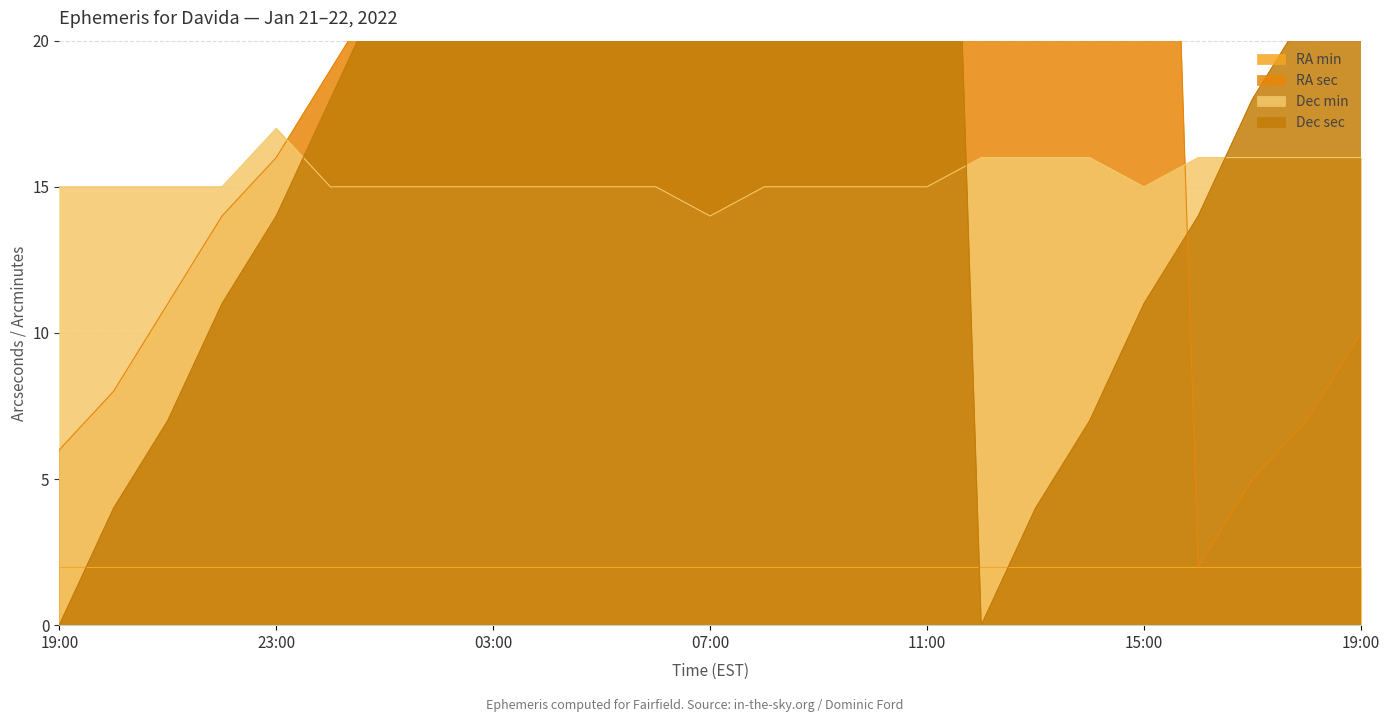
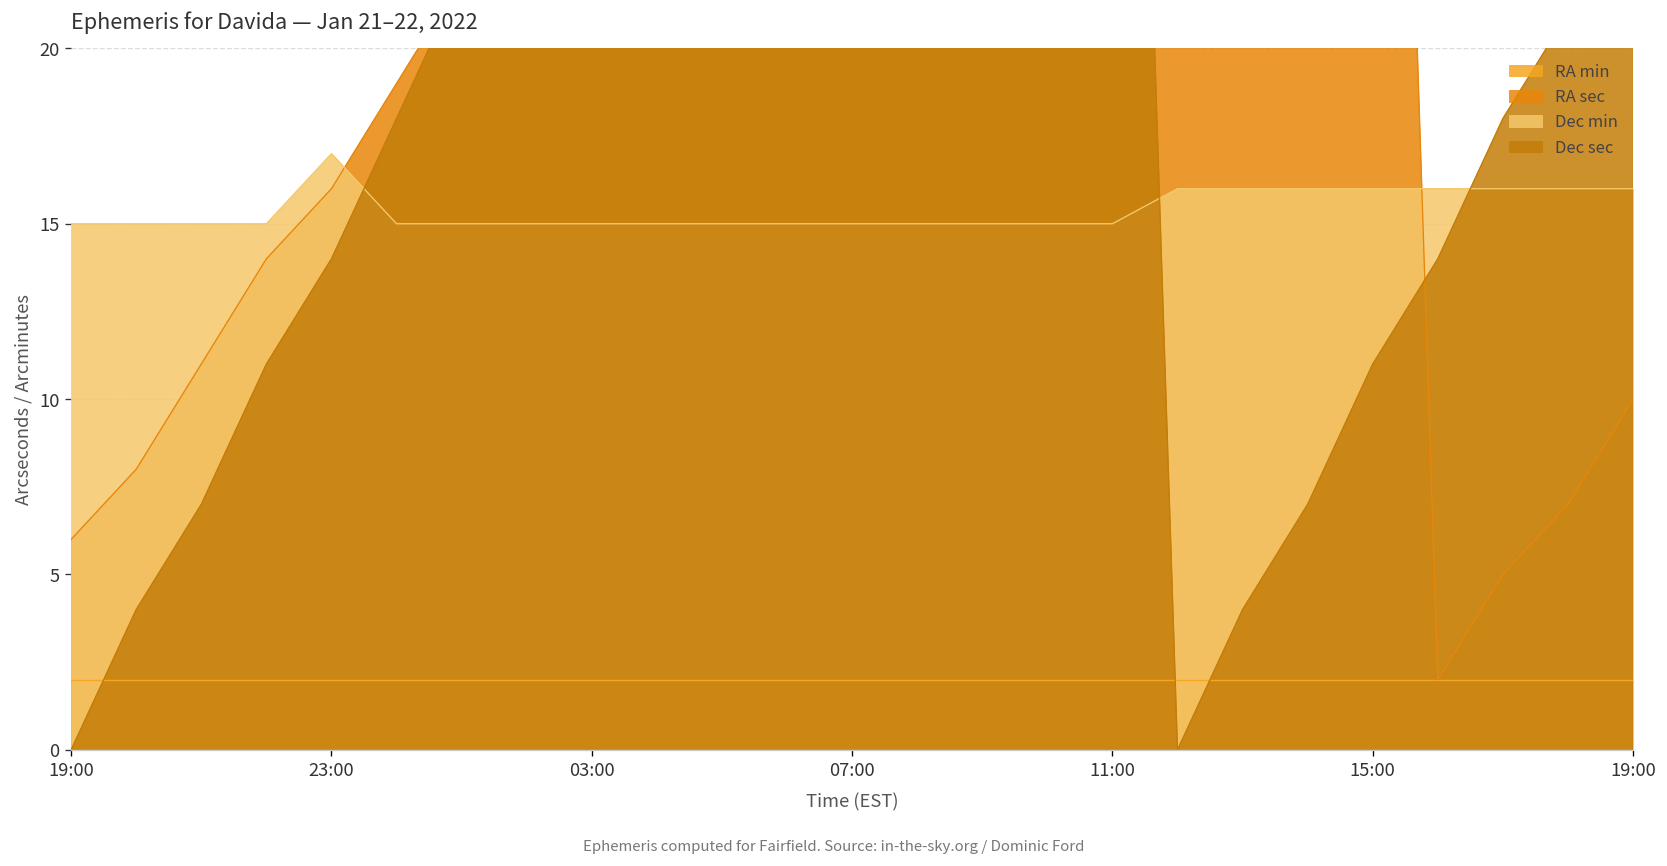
  {
    "Dec min": {
      "23:00": 17,
      "03:00": 15,
-     "07:00": 14,
+     "07:00": 15,
      "11:00": 15,
-     "15:00": 15
+     "15:00": 16
    }
  }
